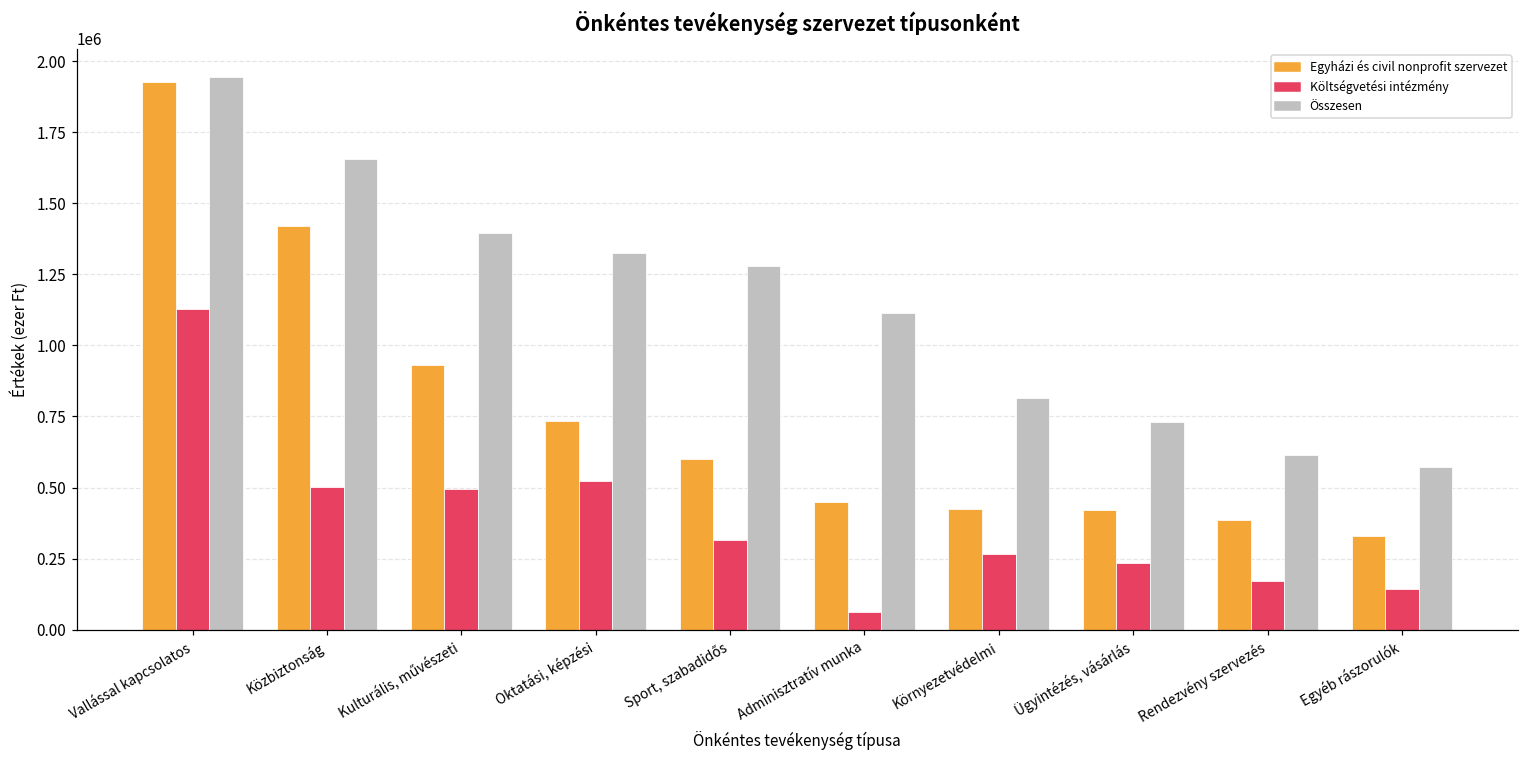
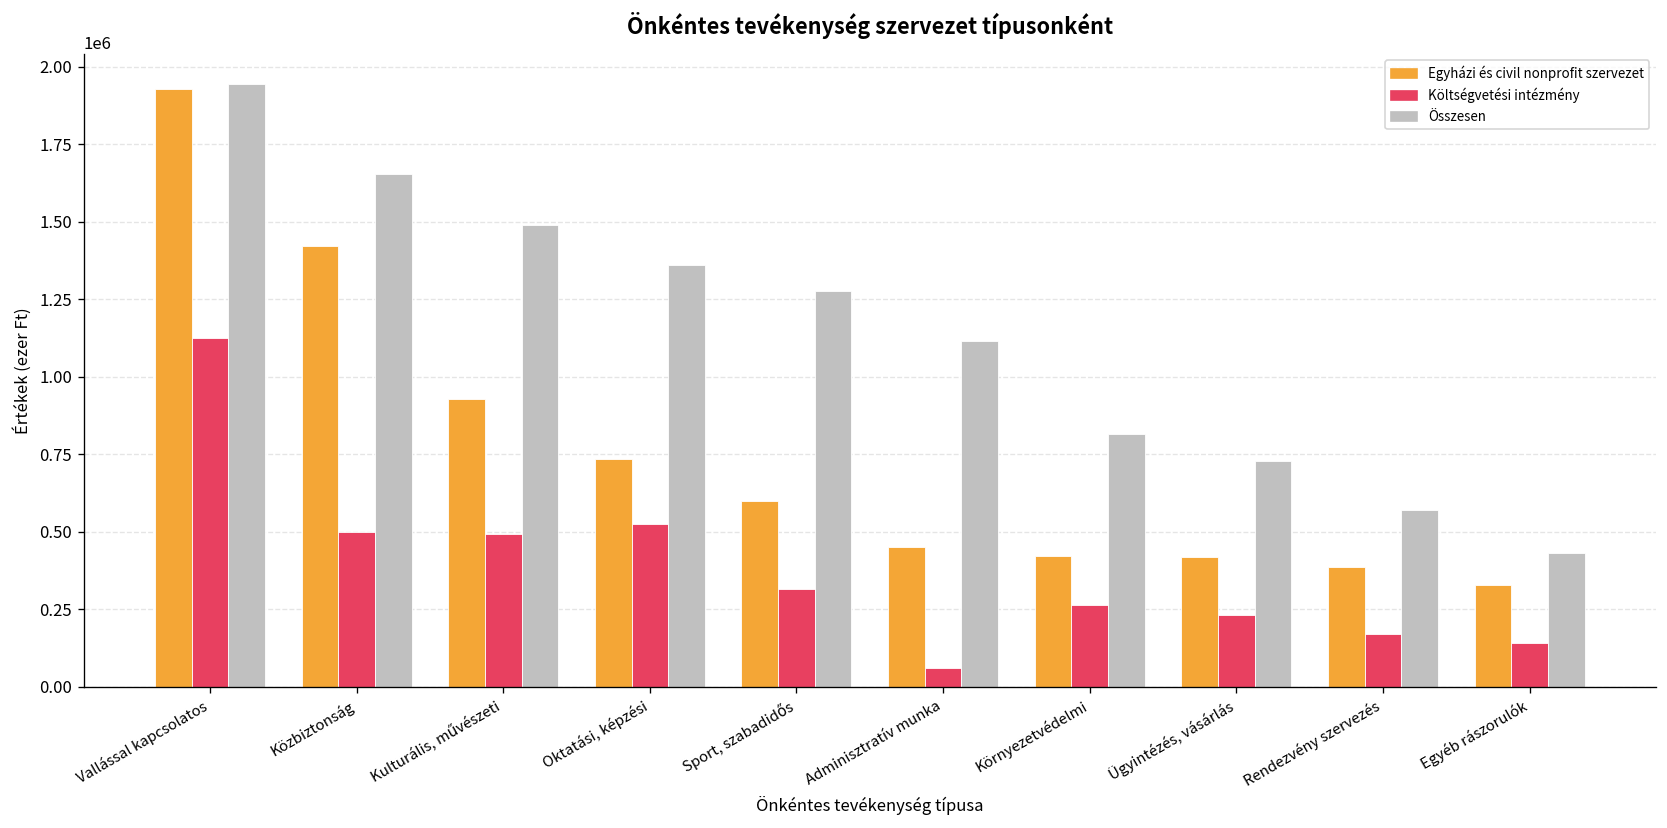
  {
    "Egyházi és civil nonprofit szervezet": {
      "Vallással kapcsolatos": 1930000,
      "Közbiztonság": 1420000,
      "Kulturális, művészeti": 930000,
      "Oktatási, képzési": 740000,
      "Sport, szabadidős": 600000,
      "Adminisztratív munka": 450000,
      "Környezetvédelmi": 420000,
      "Ügyintézés, vásárlás": 420000,
      "Rendezvény szervezés": 390000,
      "Egyéb rászorulók": 330000
    },
    "Költségvetési intézmény": {
      "Vallással kapcsolatos": 1130000,
      "Közbiztonság": 500000,
      "Kulturális, művészeti": 490000,
      "Oktatási, képzési": 520000,
      "Sport, szabadidős": 320000,
      "Adminisztratív munka": 60000,
      "Környezetvédelmi": 270000,
      "Ügyintézés, vásárlás": 230000,
      "Rendezvény szervezés": 170000,
      "Egyéb rászorulók": 140000
    },
    "Összesen": {
      "Vallással kapcsolatos": 1950000,
      "Közbiztonság": 1650000,
-     "Kulturális, művészeti": 1400000,
-     "Oktatási, képzési": 1330000,
+     "Kulturális, művészeti": 1490000,
+     "Oktatási, képzési": 1360000,
      "Sport, szabadidős": 1280000,
      "Adminisztratív munka": 1110000,
      "Környezetvédelmi": 820000,
      "Ügyintézés, vásárlás": 730000,
-     "Rendezvény szervezés": 610000,
-     "Egyéb rászorulók": 570000
+     "Rendezvény szervezés": 570000,
+     "Egyéb rászorulók": 430000
    }
  }
